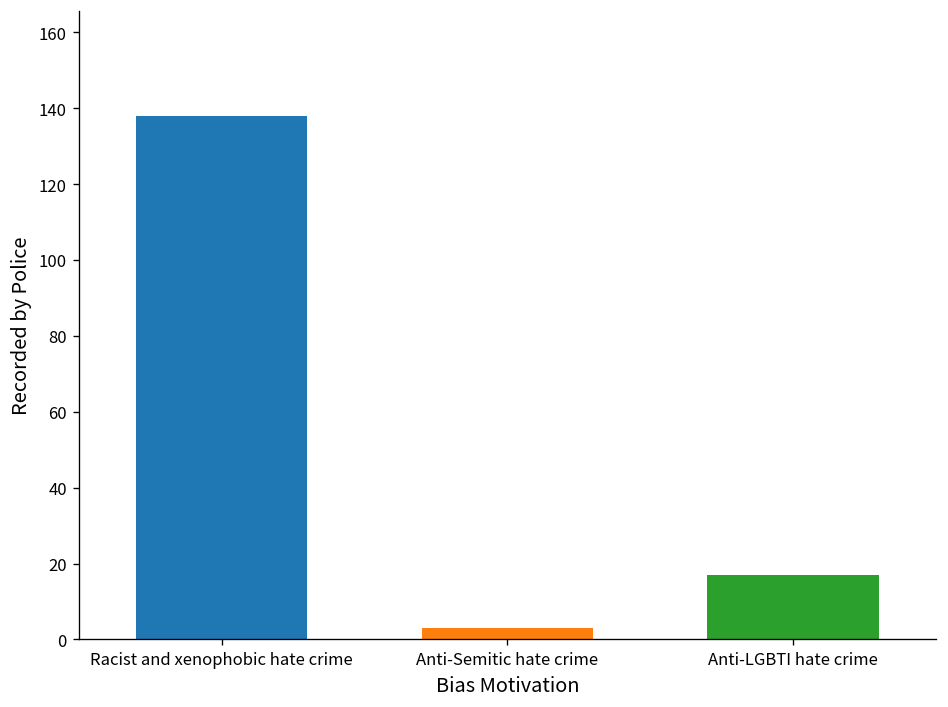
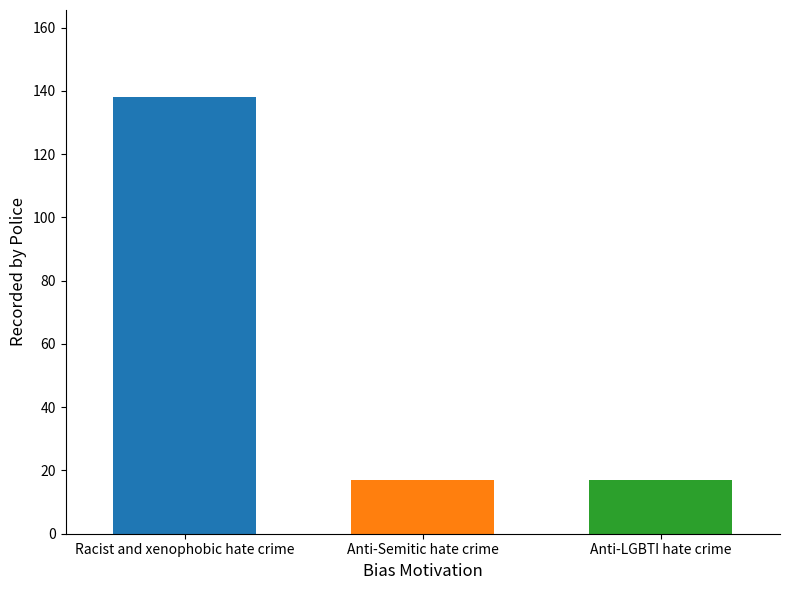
  {
    "Racist and xenophobic hate crime": 138,
-   "Anti-Semitic hate crime": 3,
+   "Anti-Semitic hate crime": 17,
    "Anti-LGBTI hate crime": 17
  }
